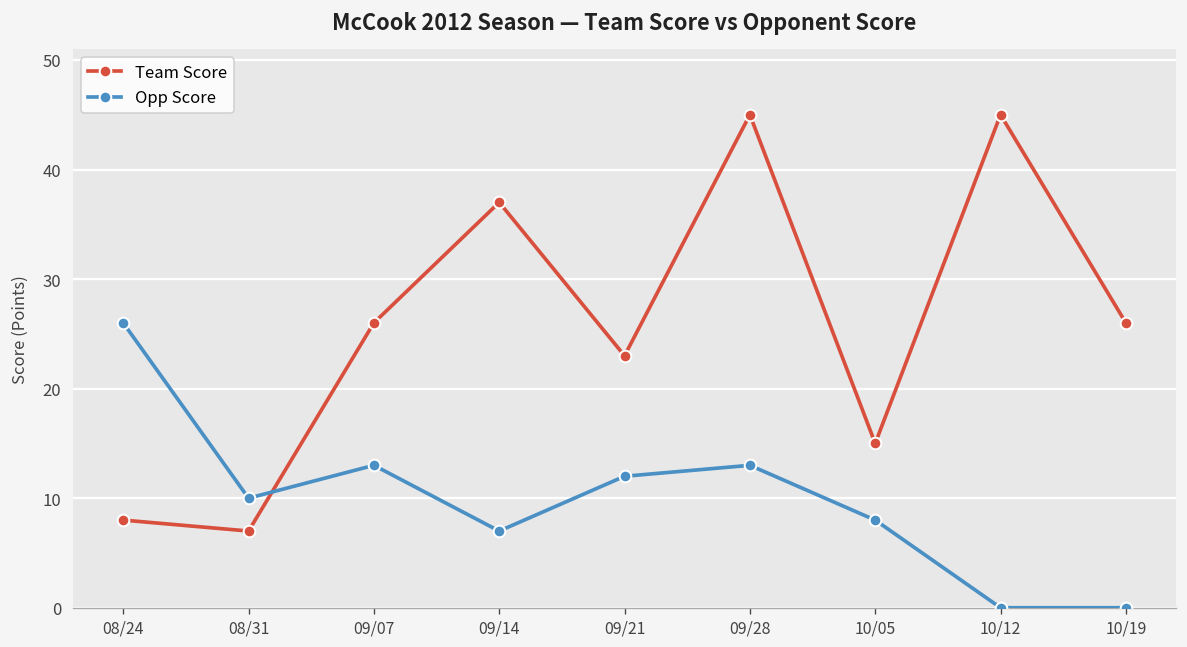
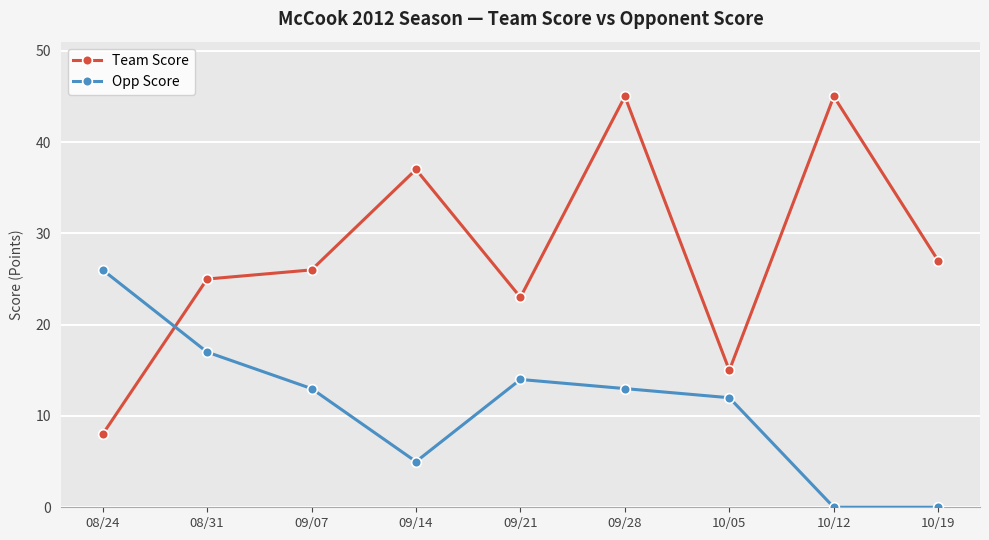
  {
    "Team Score": {
      "08/24": 8,
-     "08/31": 7,
+     "08/31": 25,
      "09/07": 26,
      "09/14": 37,
      "09/21": 23,
      "09/28": 45,
      "10/05": 15,
      "10/12": 45,
-     "10/19": 26
+     "10/19": 27
    },
    "Opp Score": {
      "08/24": 26,
-     "08/31": 10,
+     "08/31": 17,
      "09/07": 13,
-     "09/14": 7,
-     "09/21": 12,
+     "09/14": 5,
+     "09/21": 14,
      "09/28": 13,
-     "10/05": 8,
+     "10/05": 12,
      "10/12": 0,
      "10/19": 0
    }
  }
